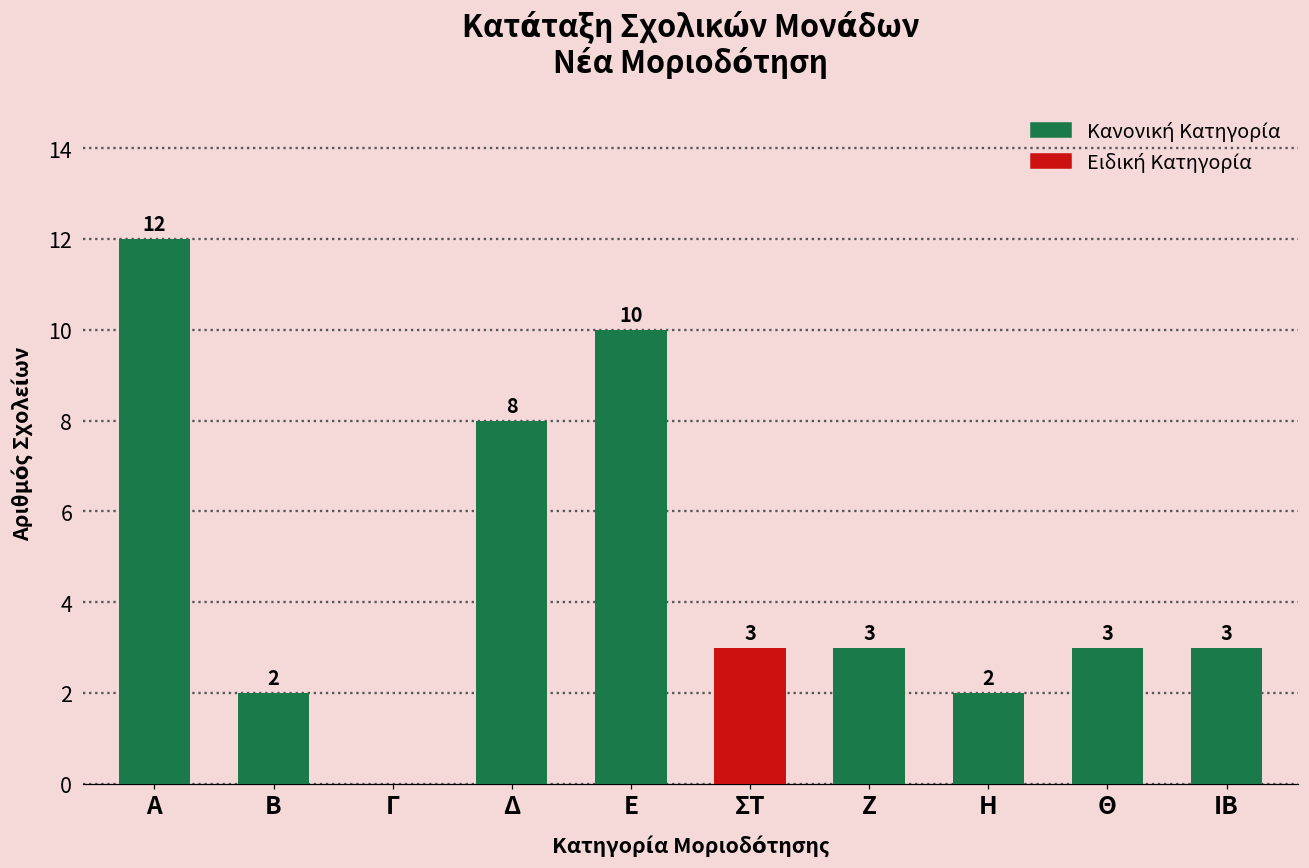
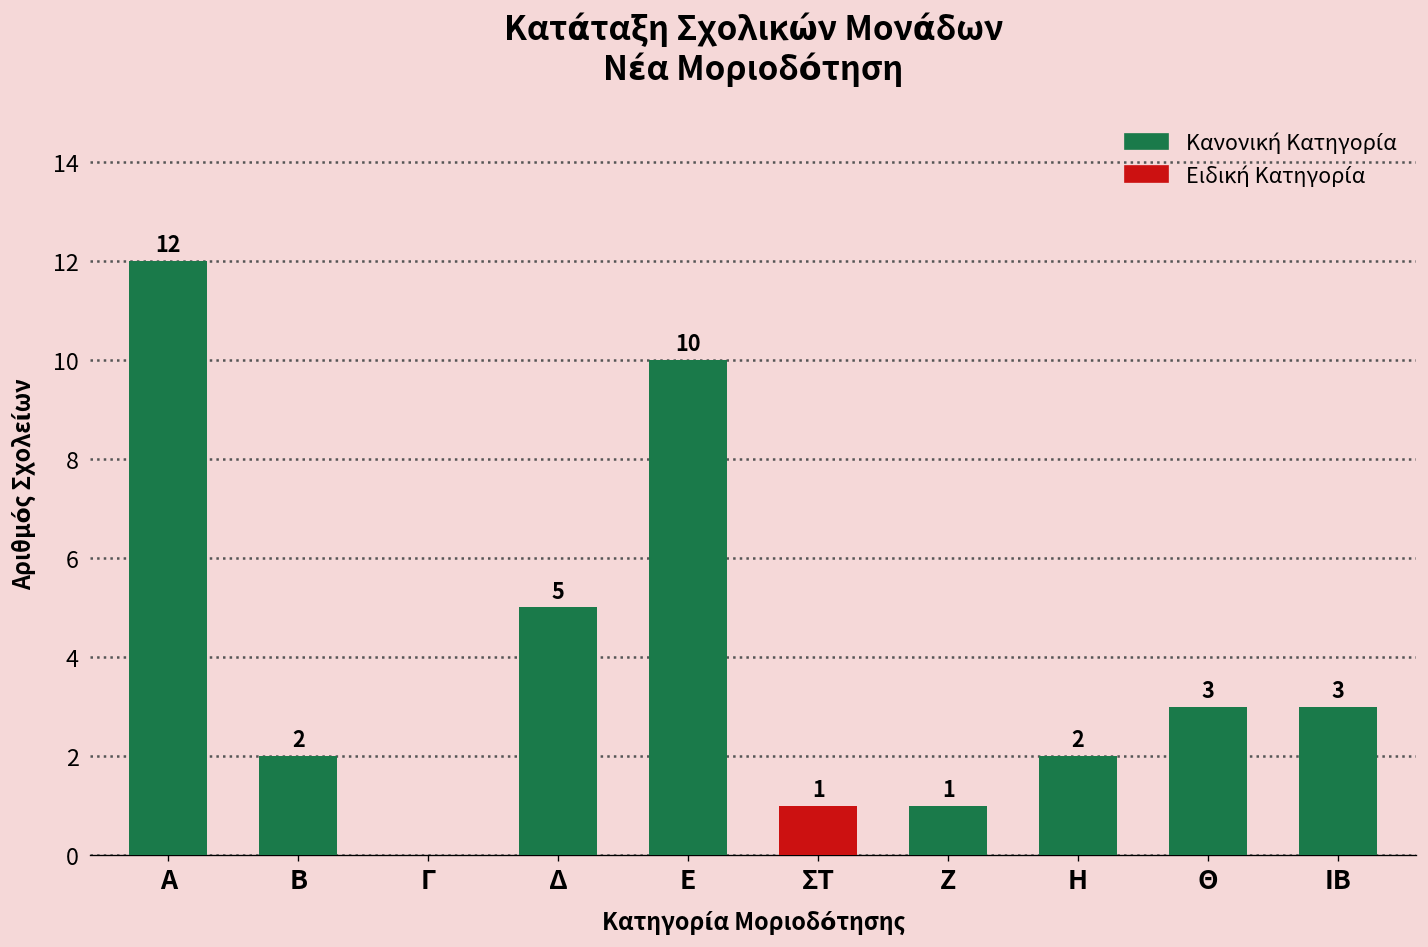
  {
    "Α": 12,
    "Β": 2,
-   "Δ": 8,
+   "Δ": 5,
    "Ε": 10,
-   "ΣΤ": 3,
-   "Ζ": 3,
+   "ΣΤ": 1,
+   "Ζ": 1,
    "Η": 2,
    "Θ": 3,
    "ΙΒ": 3
  }
